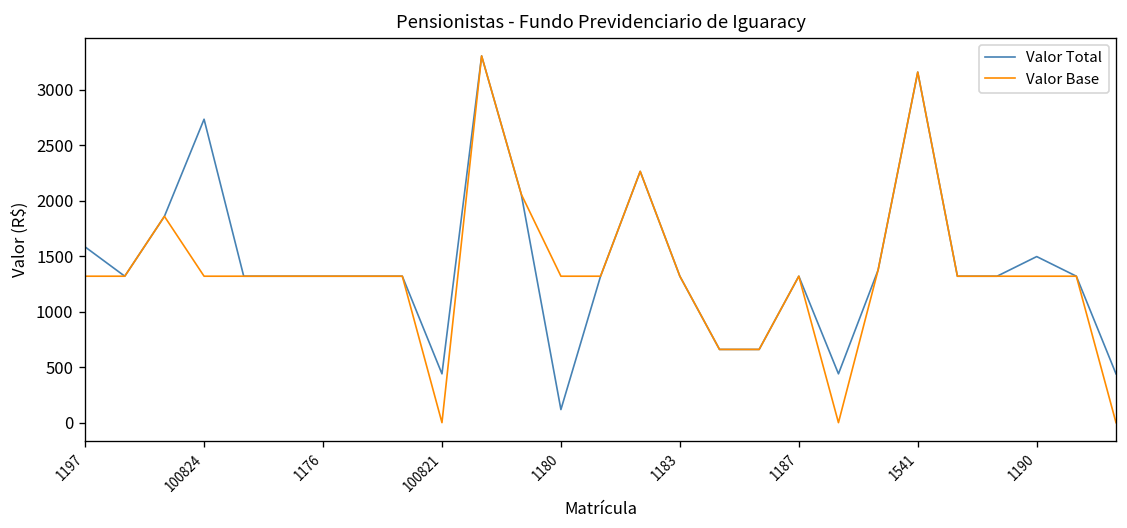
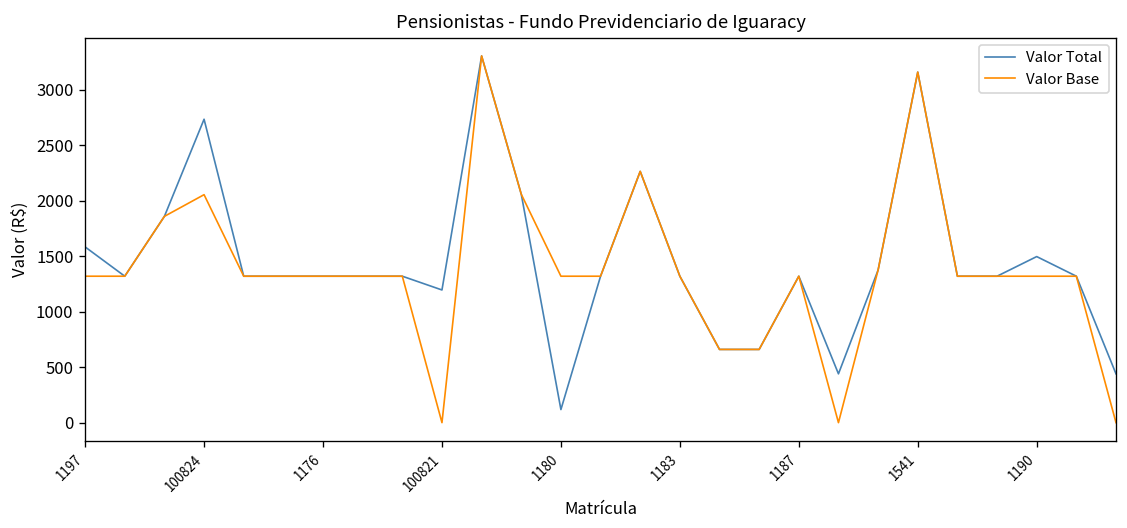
  {
    "Valor Total": {
      "1197": 1600,
      "100824": 2700,
-     "100821": 400,
+     "100821": 1200,
      "1180": 100,
      "1190": 1500
    },
    "Valor Base": {
      "1197": 1300,
-     "100824": 1300,
+     "100824": 2100,
      "100821": 0,
      "1180": 1300,
      "1190": 1300
    }
  }
